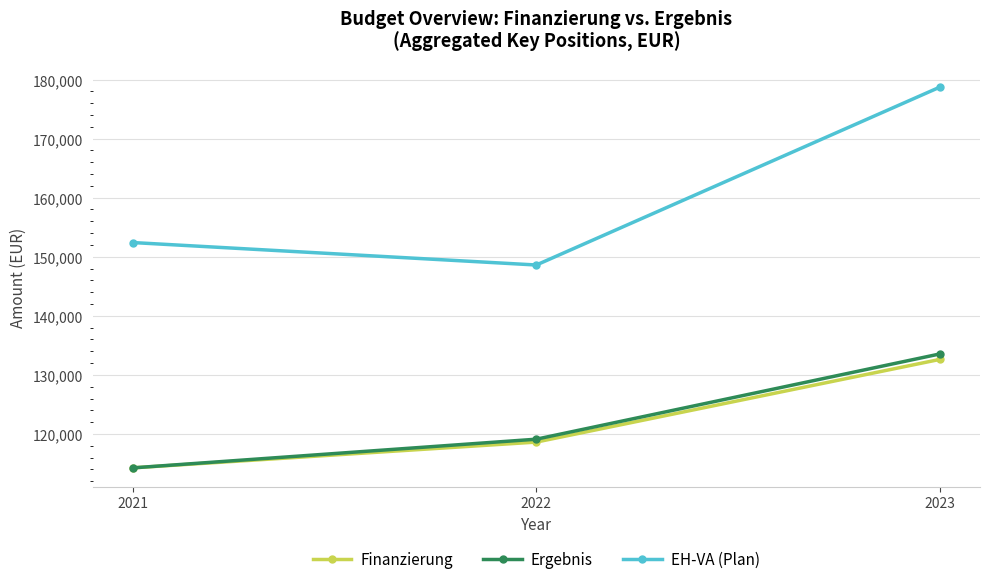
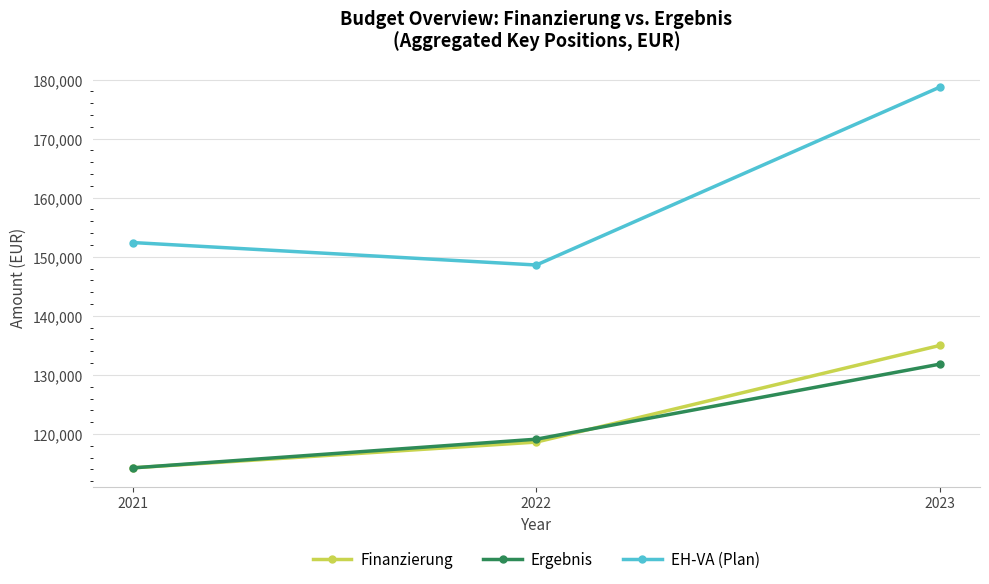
  {
    "Finanzierung": {
      "2022": "119,000",
-     "2023": "133,000"
+     "2023": "135,000"
    },
    "Ergebnis": {
      "2022": "119,000",
-     "2023": "134,000"
+     "2023": "132,000"
    },
    "EH-VA (Plan)": {
      "2021": "152,000",
      "2022": "149,000",
      "2023": "179,000"
    }
  }
